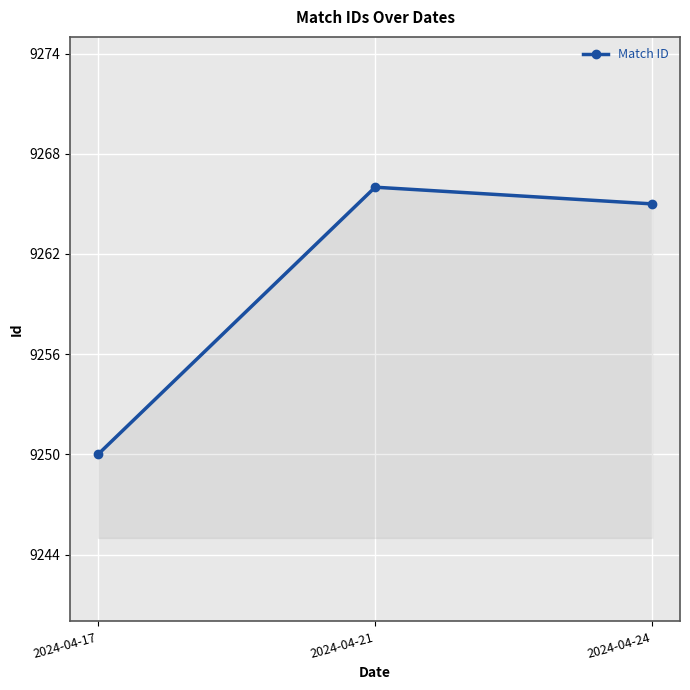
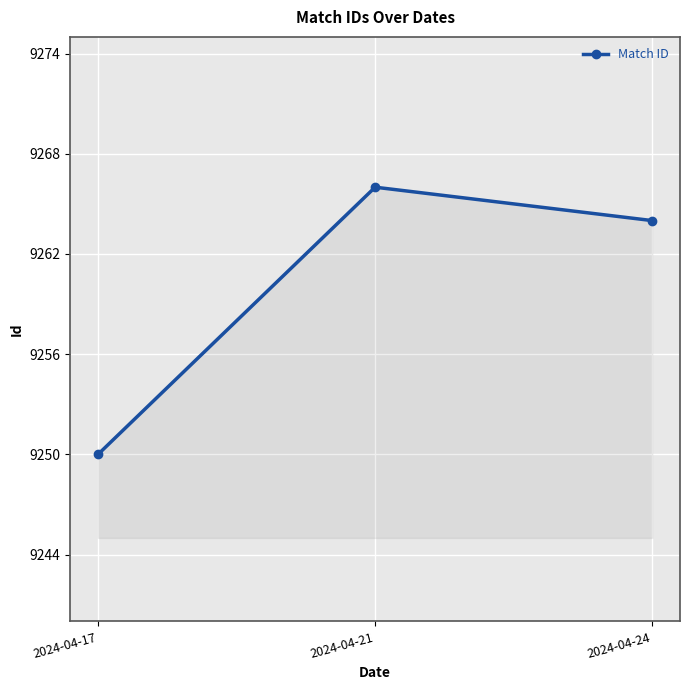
  {
    "2024-04-17": 9250,
    "2024-04-21": 9266,
-   "2024-04-24": 9265
+   "2024-04-24": 9264
  }
